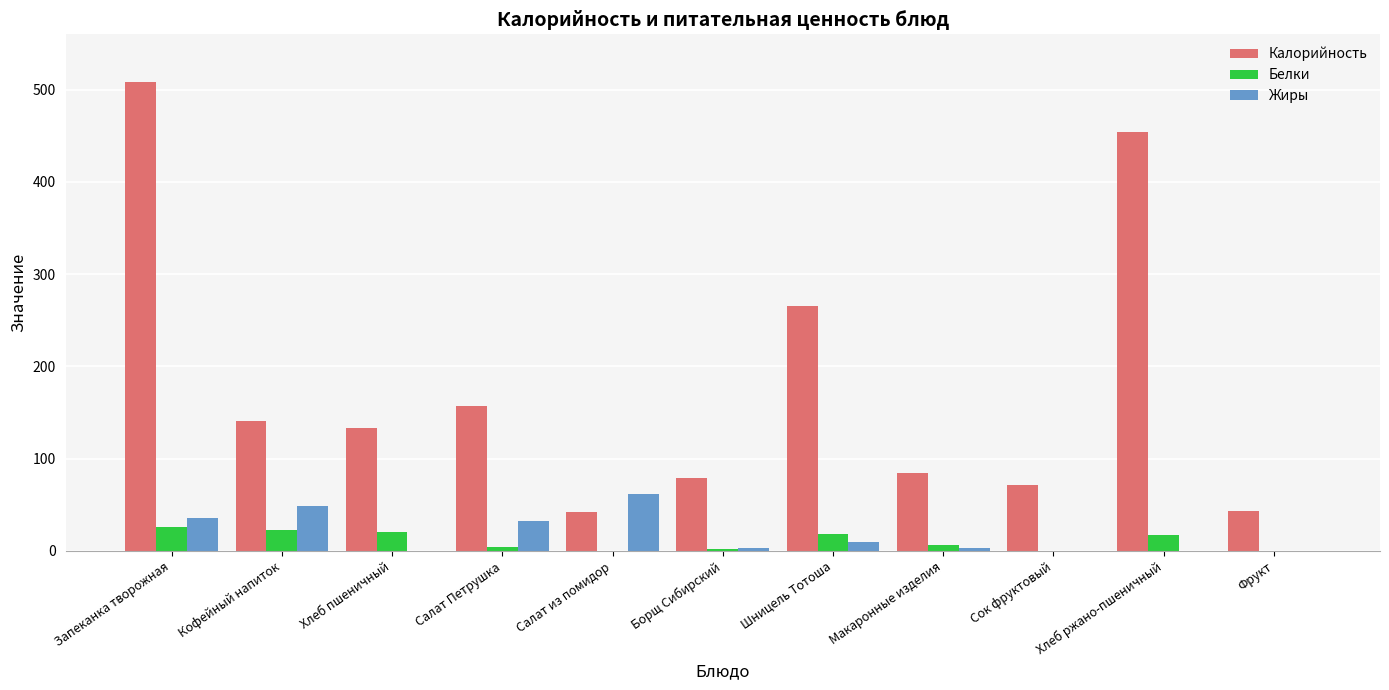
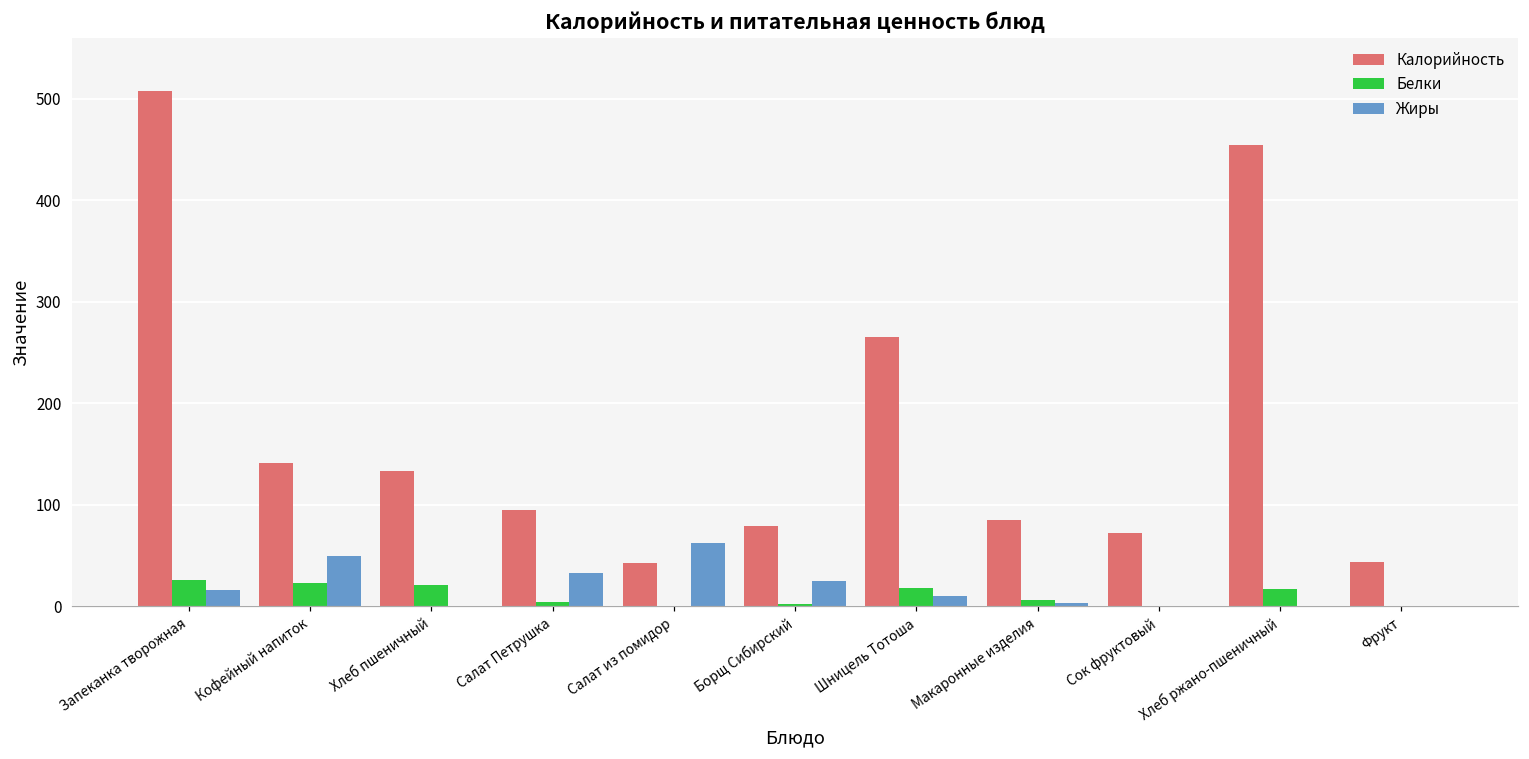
  {
    "Калорийность": {
      "Запеканка творожная": 510,
      "Кофейный напиток": 140,
      "Хлеб пшеничный": 130,
-     "Салат Петрушка": 160,
+     "Салат Петрушка": 100,
      "Салат из помидор": 40,
      "Борщ Сибирский": 80,
      "Шницель Тотоша": 270,
      "Макаронные изделия": 90,
      "Сок фруктовый": 70,
      "Хлеб ржано-пшеничный": 450,
      "Фрукт": 40
    },
    "Белки": {
      "Запеканка творожная": 30,
      "Кофейный напиток": 20,
      "Хлеб пшеничный": 20,
      "Салат Петрушка": 0,
      "Салат из помидор": 0,
      "Шницель Тотоша": 20,
      "Макаронные изделия": 10,
      "Сок фруктовый": 0,
      "Хлеб ржано-пшеничный": 20,
      "Фрукт": 0
    },
    "Жиры": {
-     "Запеканка творожная": 40,
+     "Запеканка творожная": 20,
      "Кофейный напиток": 50,
      "Хлеб пшеничный": 0,
      "Салат Петрушка": 30,
      "Салат из помидор": 60,
-     "Борщ Сибирский": 0,
+     "Борщ Сибирский": 30,
      "Шницель Тотоша": 10,
      "Макаронные изделия": 0,
      "Сок фруктовый": 0,
      "Хлеб ржано-пшеничный": 0,
      "Фрукт": 0
    }
  }
